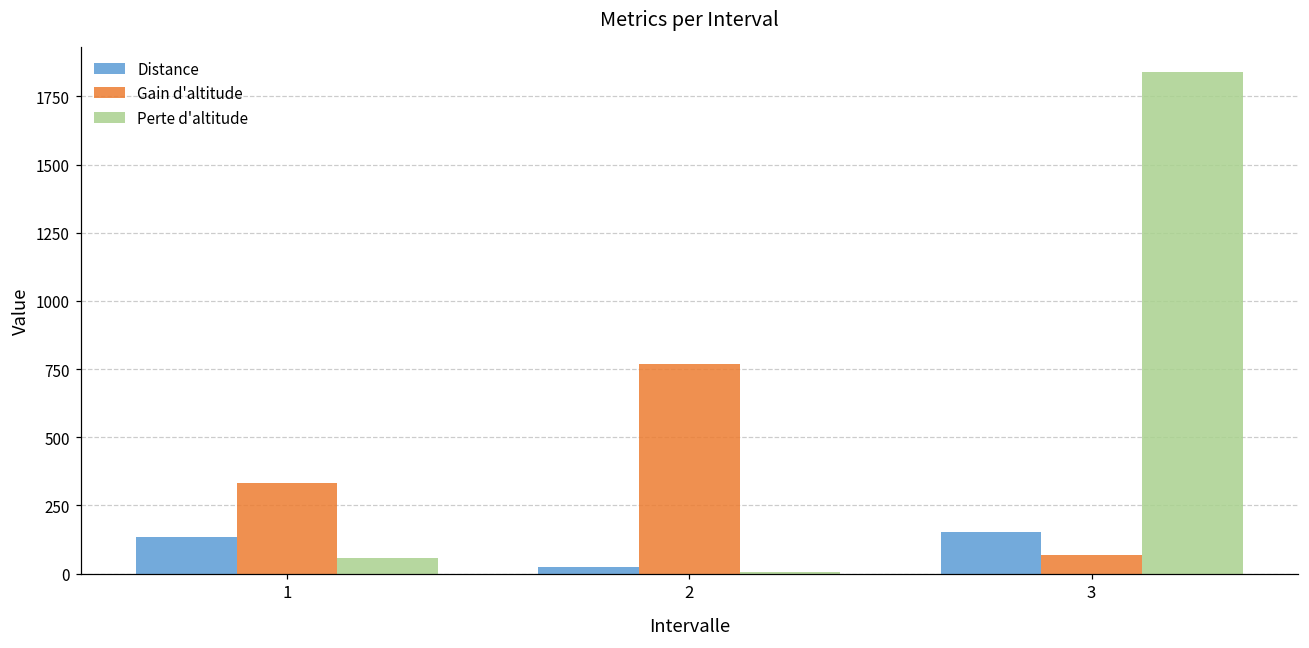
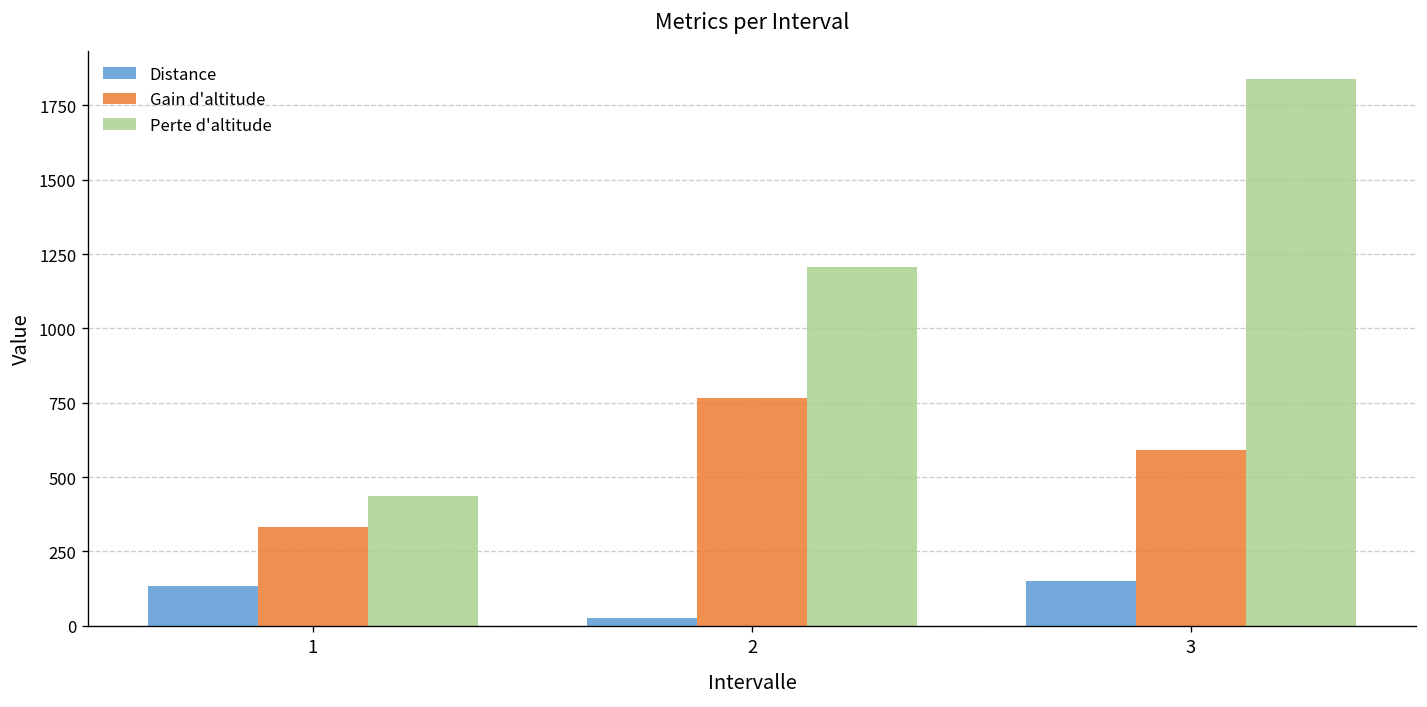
  {
    "Distance": {
      "1": 130,
      "2": 30,
      "3": 150
    },
    "Gain d'altitude": {
      "1": 330,
      "2": 770,
-     "3": 70
+     "3": 590
    },
    "Perte d'altitude": {
-     "1": 60,
-     "2": 10,
+     "1": 440,
+     "2": 1210,
      "3": 1840
    }
  }
